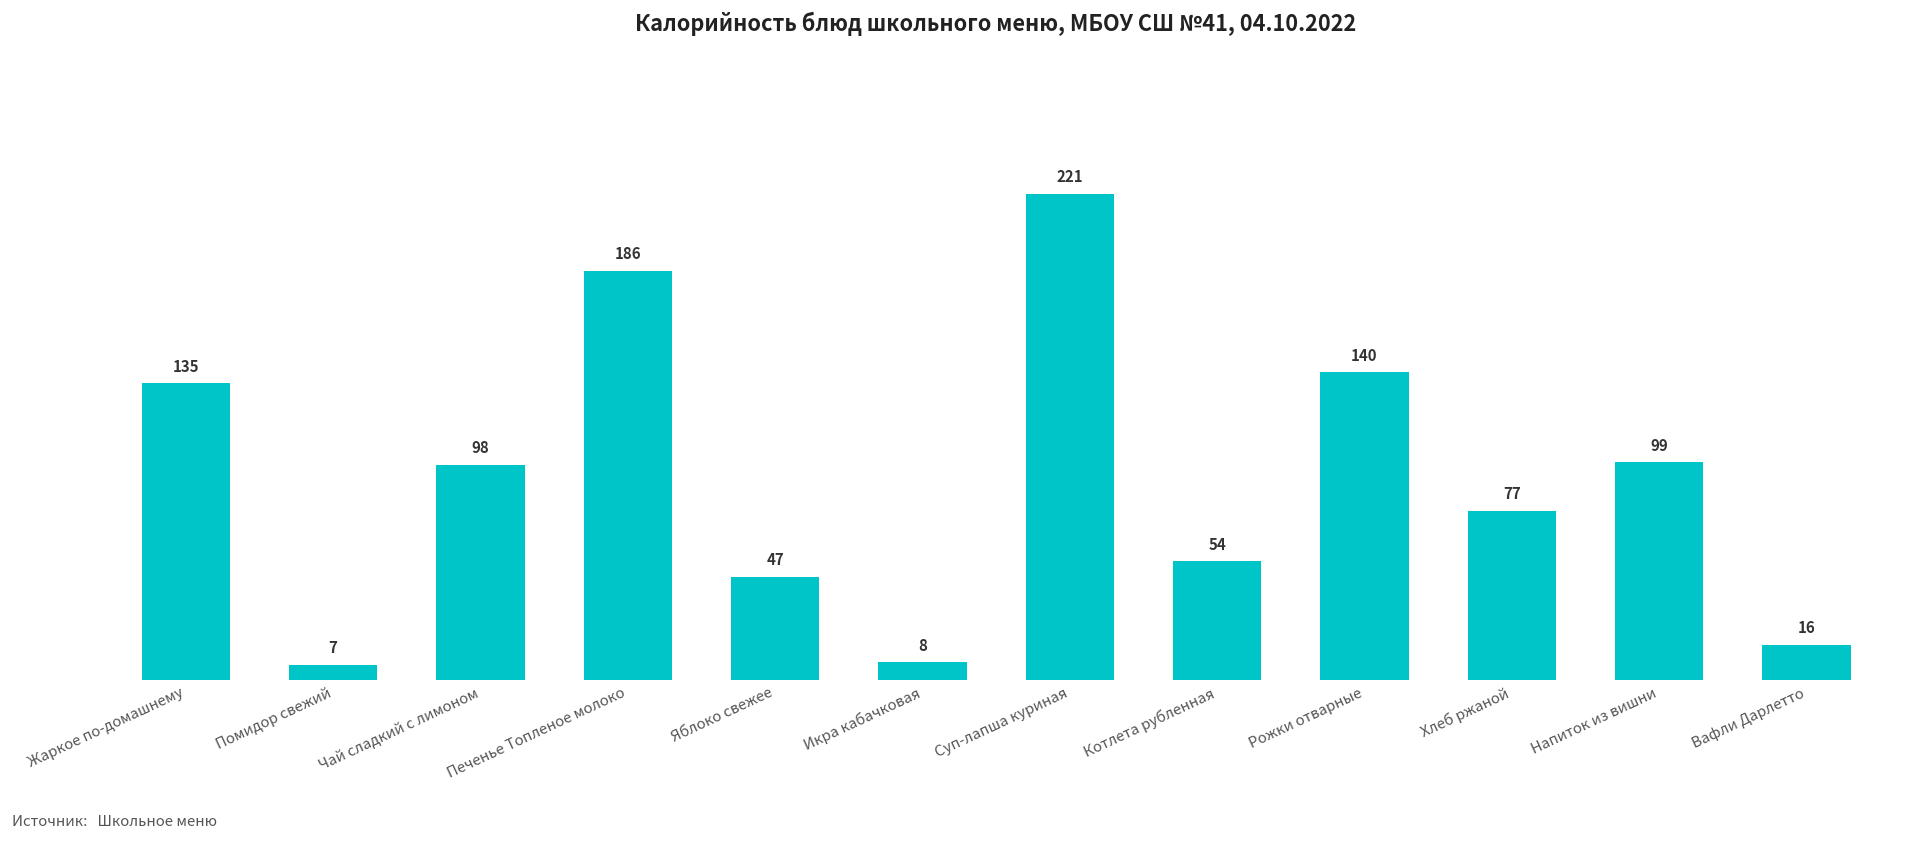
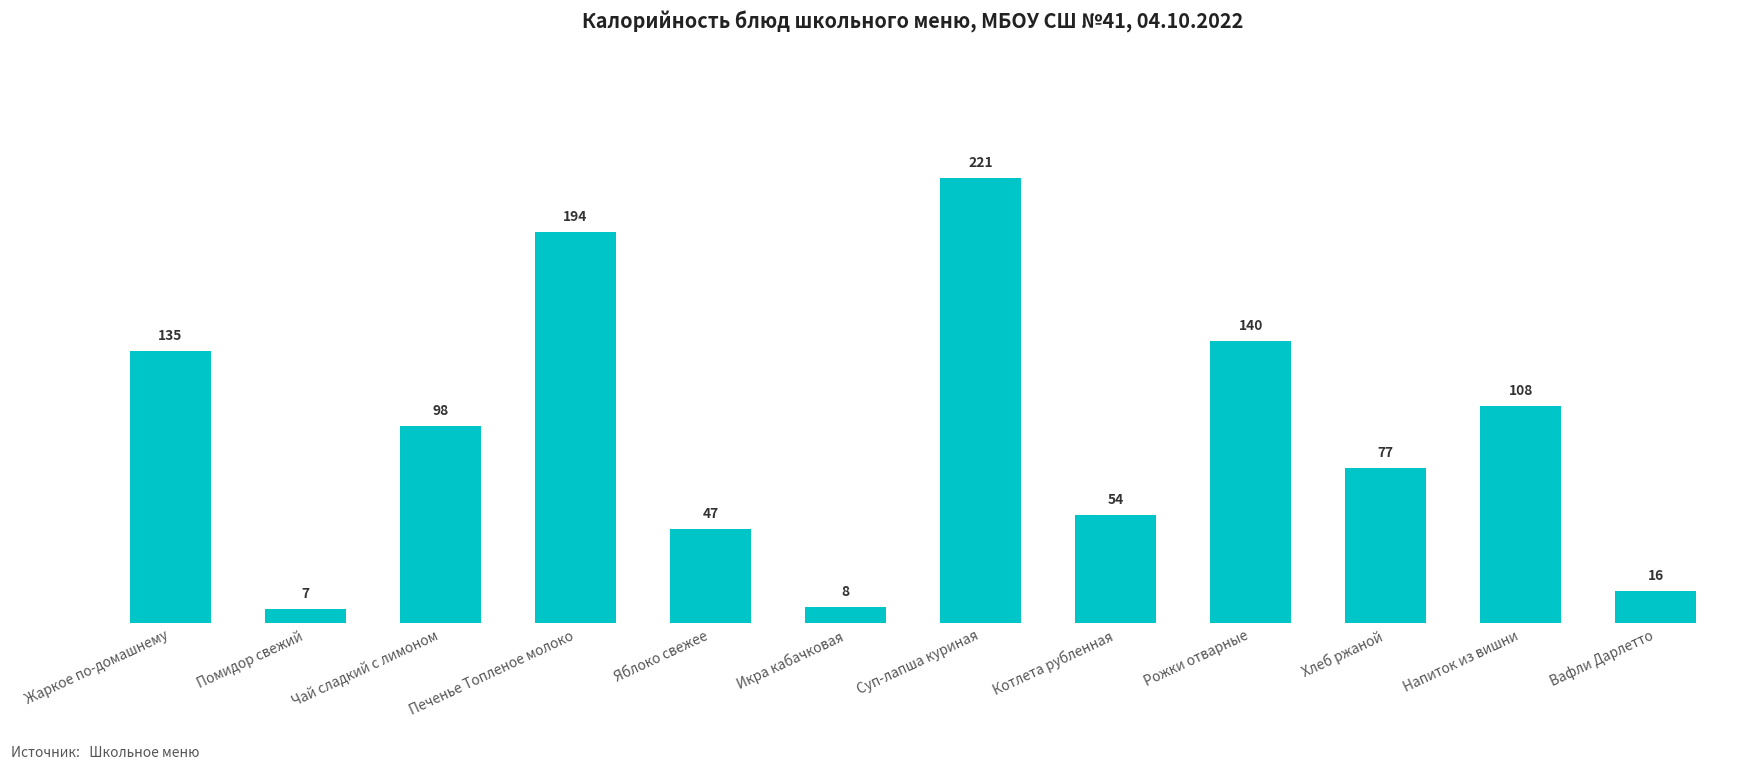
  {
    "Жаркое по-домашнему": 135,
    "Помидор свежий": 7,
    "Чай сладкий с лимоном": 98,
-   "Печенье Топленое молоко": 186,
+   "Печенье Топленое молоко": 194,
    "Яблоко свежее": 47,
    "Икра кабачковая": 8,
    "Суп-лапша куриная": 221,
    "Котлета рубленная": 54,
    "Рожки отварные": 140,
    "Хлеб ржаной": 77,
-   "Напиток из вишни": 99,
+   "Напиток из вишни": 108,
    "Вафли Дарлетто": 16
  }
